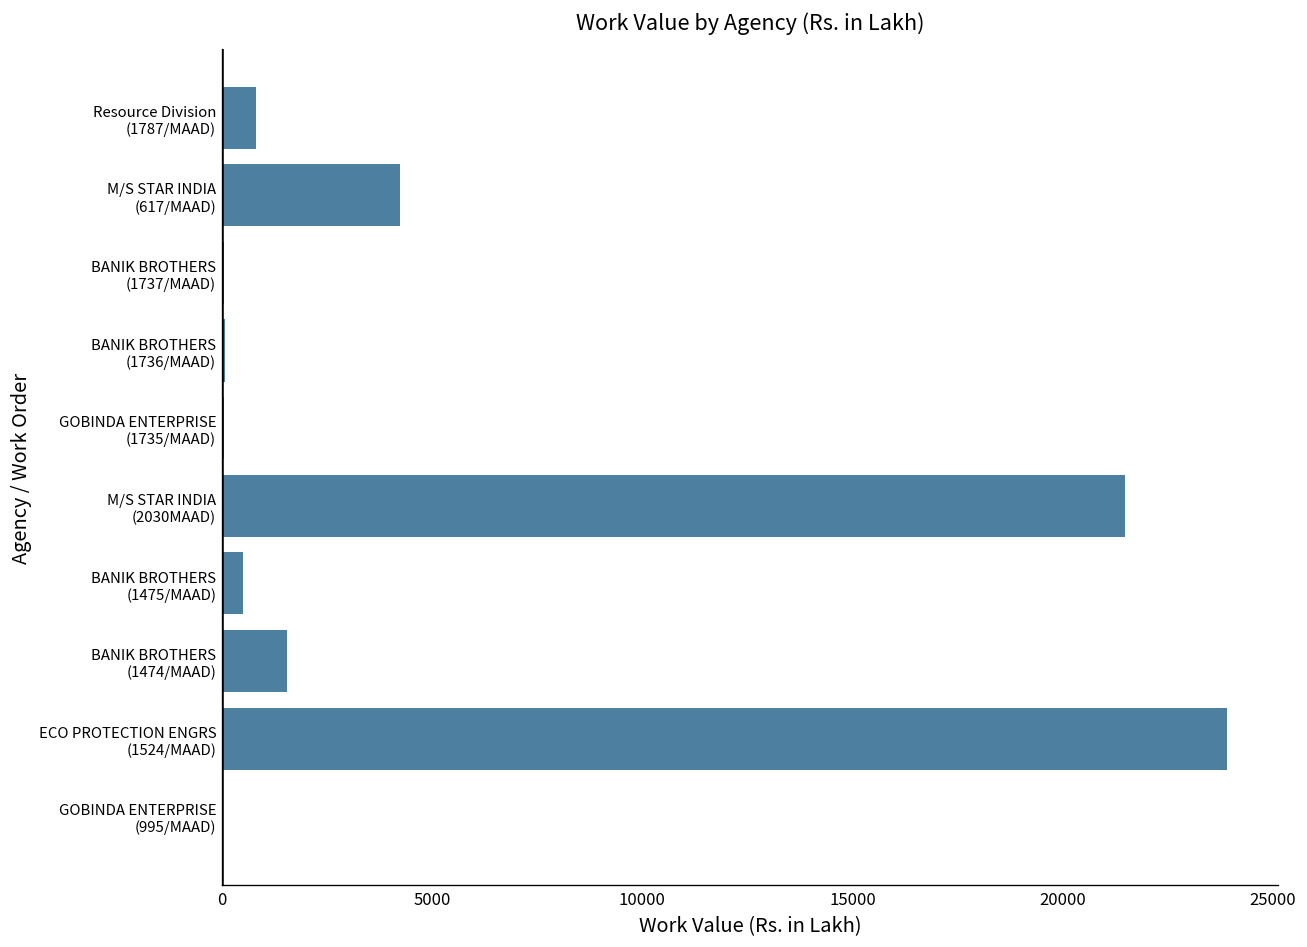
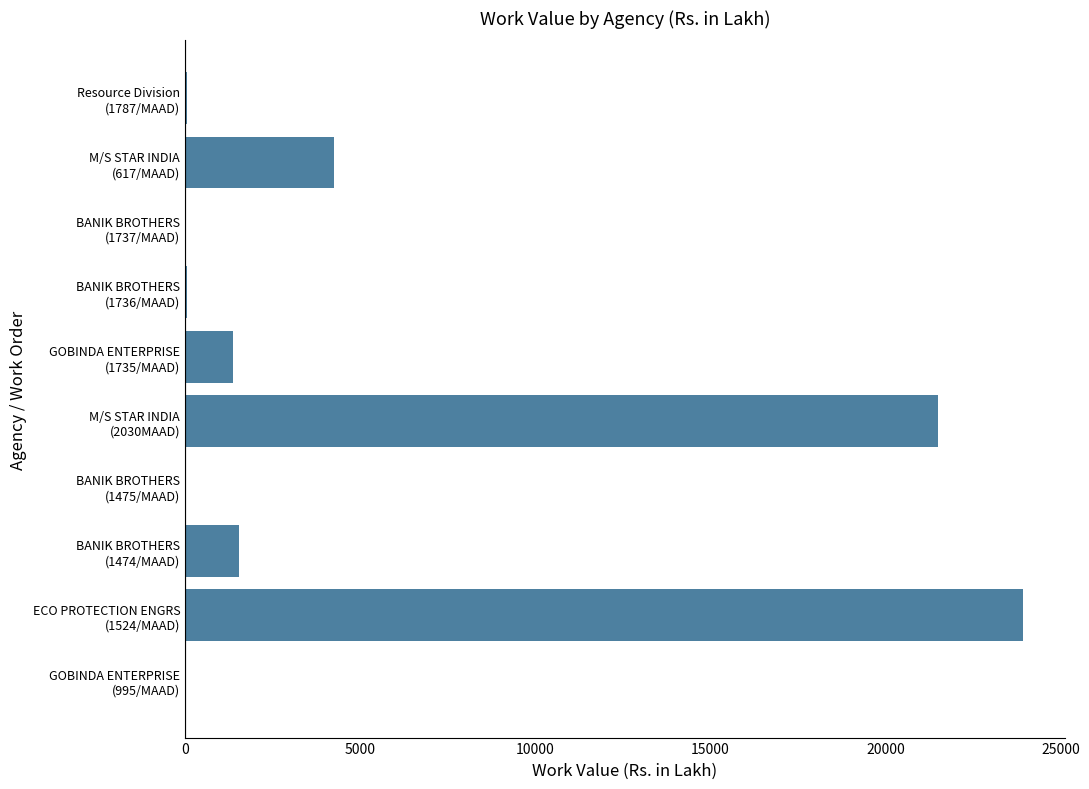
  {
-   "Resource Division (1787/MAAD)": 800,
+   "Resource Division (1787/MAAD)": 100,
    "M/S STAR INDIA (617/MAAD)": 4200,
-   "GOBINDA ENTERPRISE (1735/MAAD)": 100,
+   "GOBINDA ENTERPRISE (1735/MAAD)": 1400,
    "M/S STAR INDIA (2030MAAD)": 21500,
-   "BANIK BROTHERS (1475/MAAD)": 500,
+   "BANIK BROTHERS (1475/MAAD)": 0,
    "BANIK BROTHERS (1474/MAAD)": 1500,
    "ECO PROTECTION ENGRS (1524/MAAD)": 23900
  }
